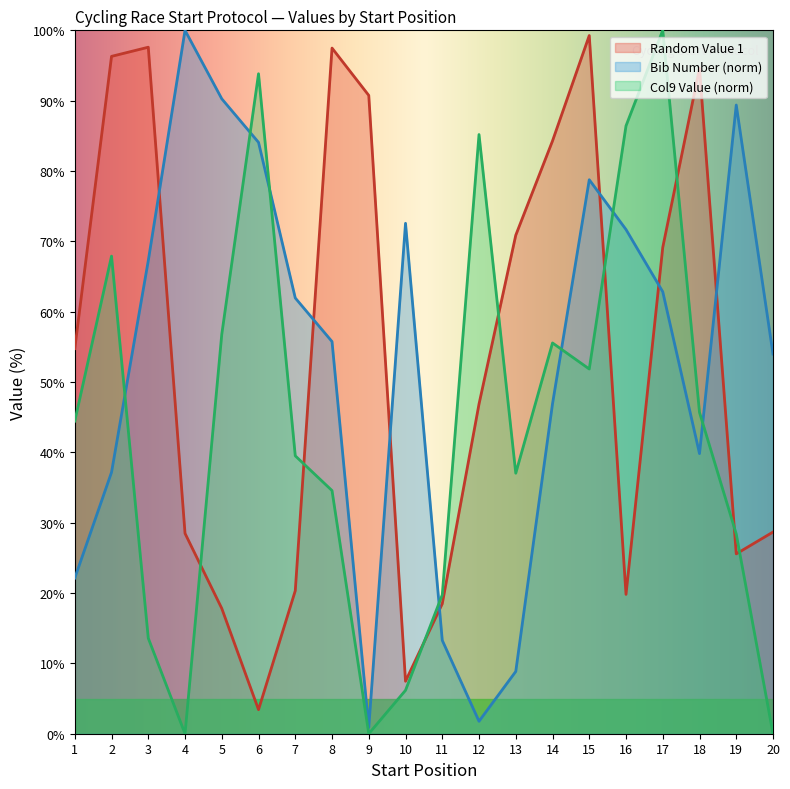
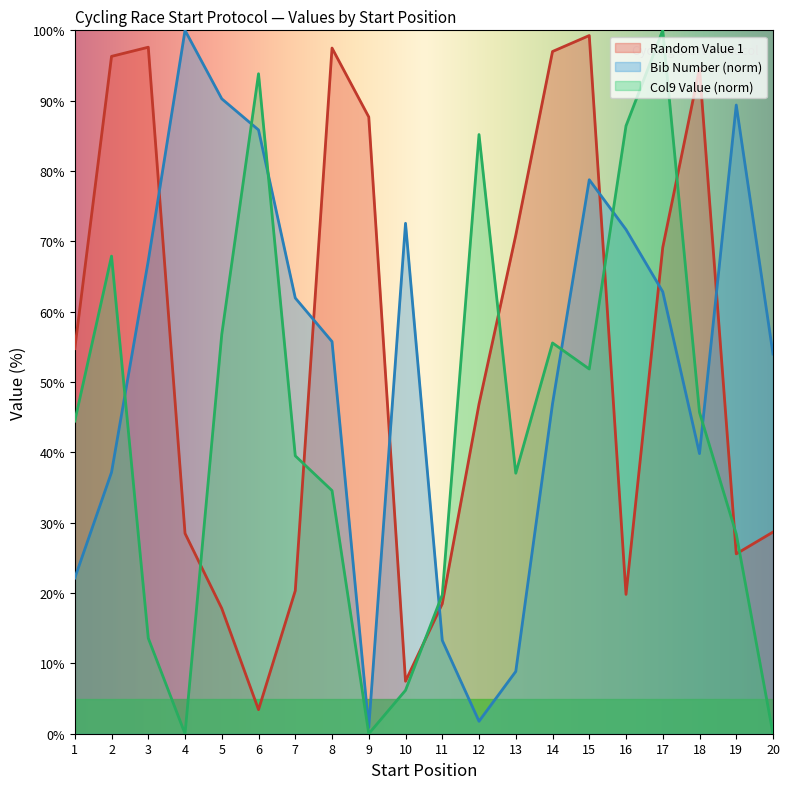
  {
    "Random Value 1": {
      "1": "55%",
      "2": "96%",
      "3": "98%",
      "4": "28%",
      "5": "18%",
      "7": "20%",
      "8": "97%",
-     "9": "91%",
+     "9": "88%",
      "10": "7%",
      "11": "18%",
      "12": "47%",
      "13": "71%",
-     "14": "84%",
+     "14": "97%",
      "15": "99%",
      "16": "20%",
      "17": "69%",
      "19": "26%",
      "20": "29%"
    },
    "Bib Number (norm)": {
      "1": "22%",
      "2": "37%",
      "3": "67%",
      "4": "100%",
      "5": "90%",
-     "6": "84%",
+     "6": "86%",
      "7": "62%",
      "8": "56%",
      "10": "73%",
      "11": "13%",
      "13": "9%",
      "14": "47%",
      "15": "79%",
      "16": "72%",
      "17": "63%",
      "18": "40%",
      "19": "89%",
      "20": "54%"
    },
    "Col9 Value (norm)": {
      "1": "44%",
      "2": "68%",
      "3": "14%",
      "5": "57%",
      "6": "94%",
      "7": "40%",
      "8": "35%",
      "10": "6%",
      "11": "20%",
      "12": "85%",
      "13": "37%",
      "14": "56%",
      "15": "52%",
      "16": "86%",
      "17": "100%",
      "18": "46%",
      "19": "28%"
    }
  }
